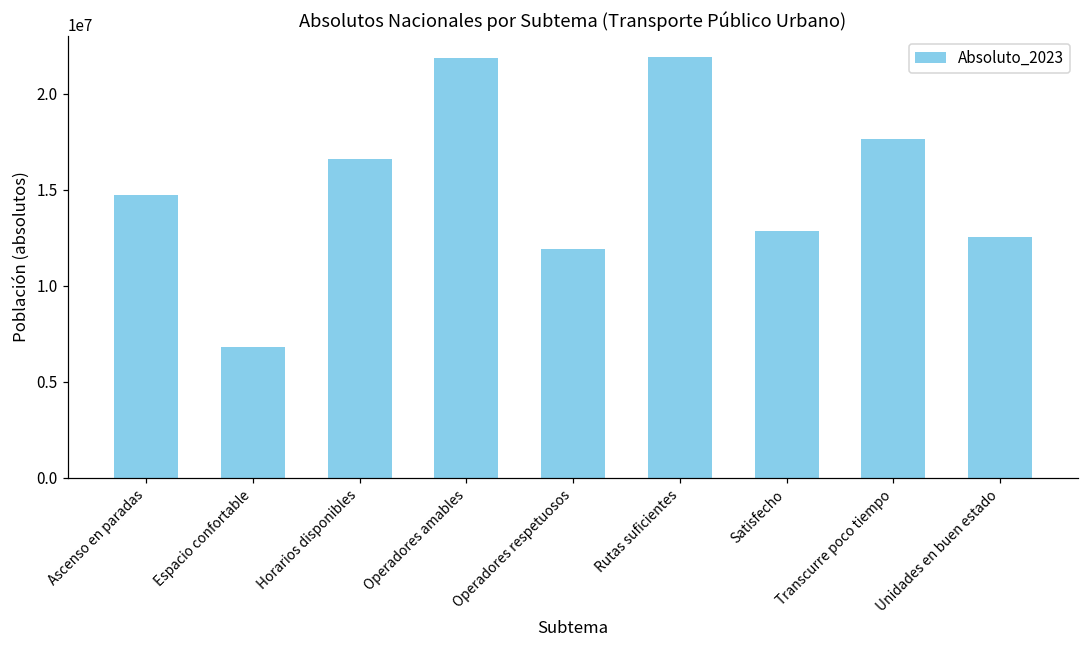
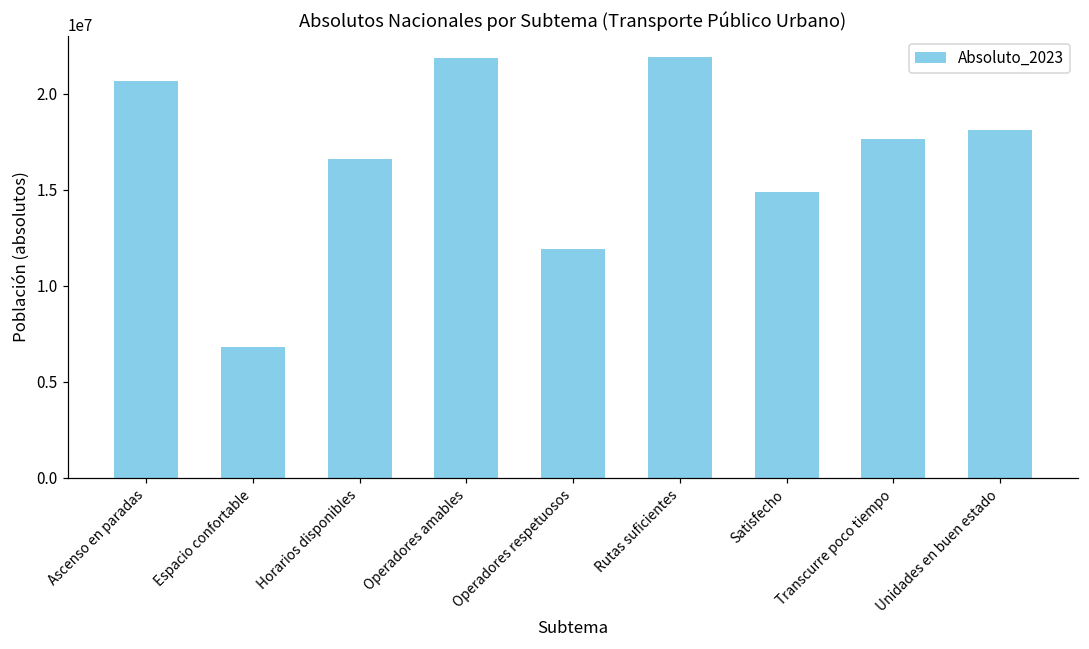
  {
-   "Ascenso en paradas": 14700000,
+   "Ascenso en paradas": 20700000,
    "Espacio confortable": 6800000,
    "Horarios disponibles": 16600000,
    "Operadores amables": 21800000,
    "Operadores respetuosos": 11900000,
    "Rutas suficientes": 21900000,
-   "Satisfecho": 12800000,
+   "Satisfecho": 14900000,
    "Transcurre poco tiempo": 17700000,
-   "Unidades en buen estado": 12500000
+   "Unidades en buen estado": 18100000
  }
